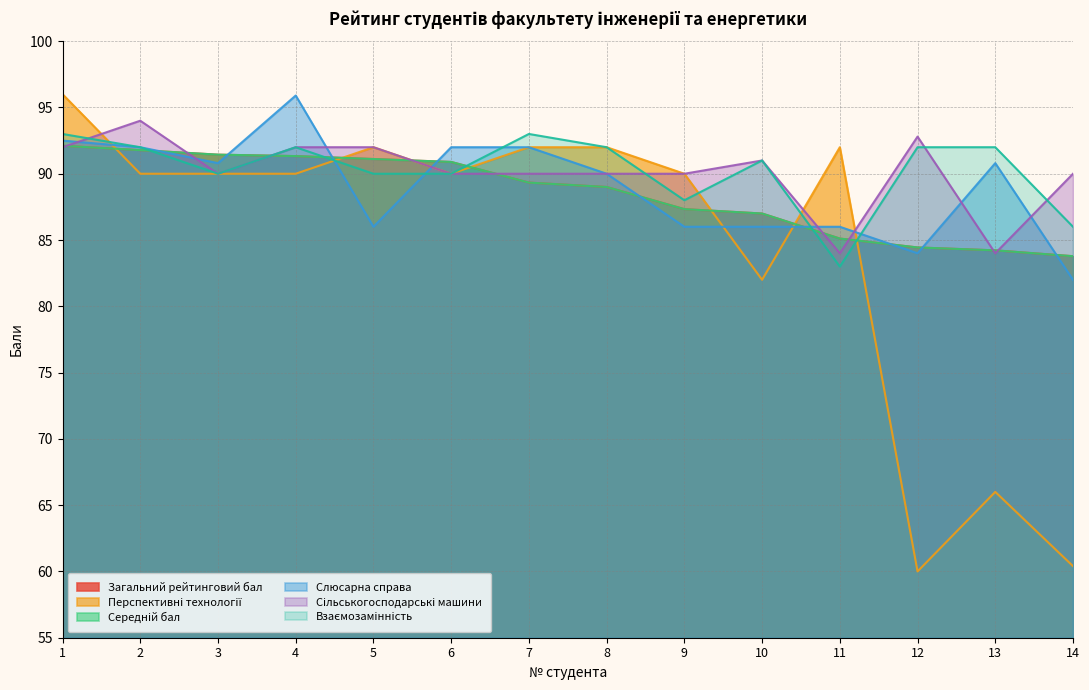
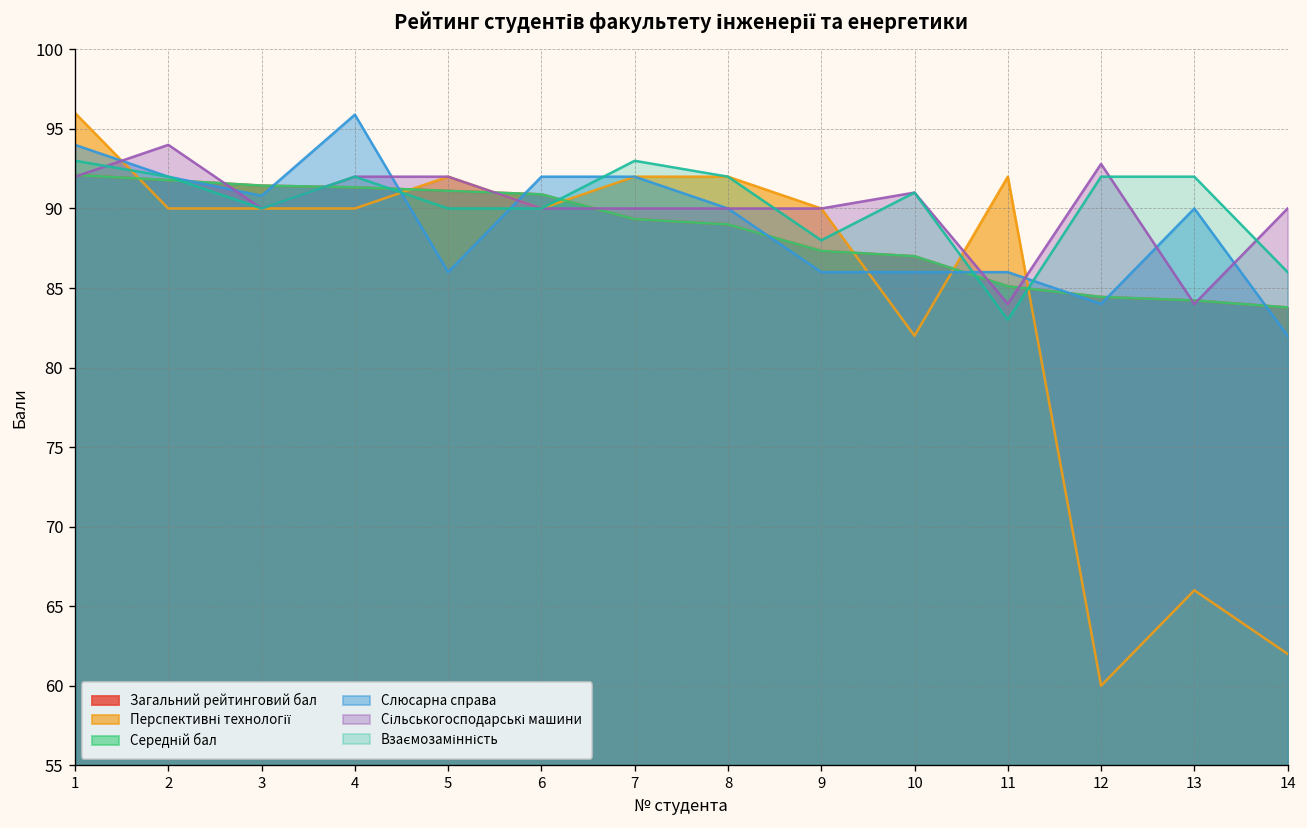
  {
    "Перспективні технології": {
      "1": 96.0,
      "2": 90.0,
      "4": 90.0,
      "10": 82.0,
      "11": 92.0,
      "12": 60.0,
      "13": 66.0,
-     "14": 60.4
+     "14": 62.0
    },
    "Слюсарна справа": {
-     "1": 92.5,
+     "1": 94.0,
      "3": 90.8,
      "4": 95.9,
      "5": 86.0,
      "6": 92.0,
      "9": 86.0,
      "10": 86.0,
      "11": 86.0,
      "12": 84.0,
-     "13": 90.8,
+     "13": 90.0,
      "14": 82.0
    },
    "Сільськогосподарські машини": {
      "2": 94.0,
      "7": 90.0,
      "11": 84.0,
      "12": 92.8,
      "13": 84.0,
      "14": 90.0
    }
  }
